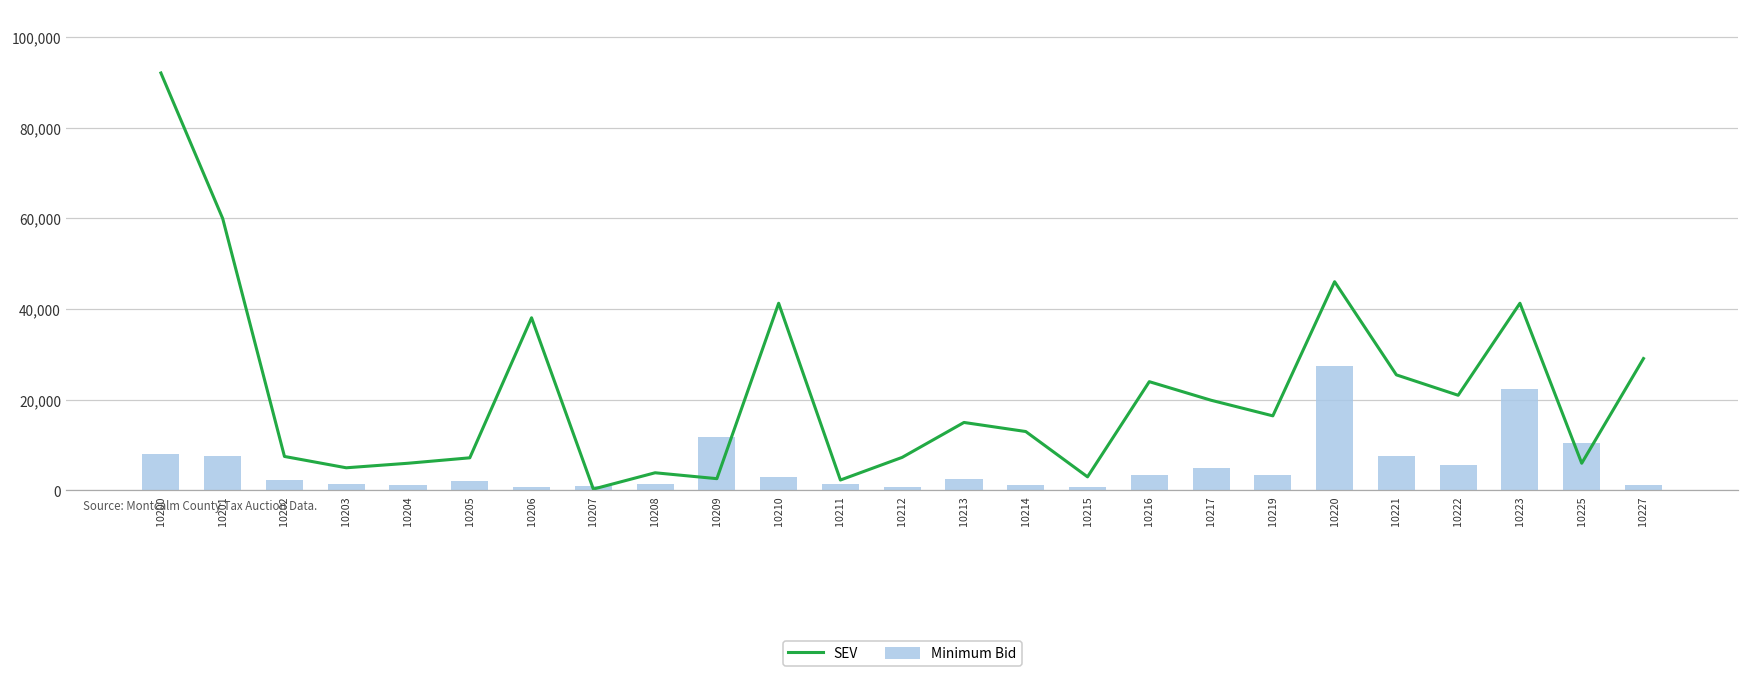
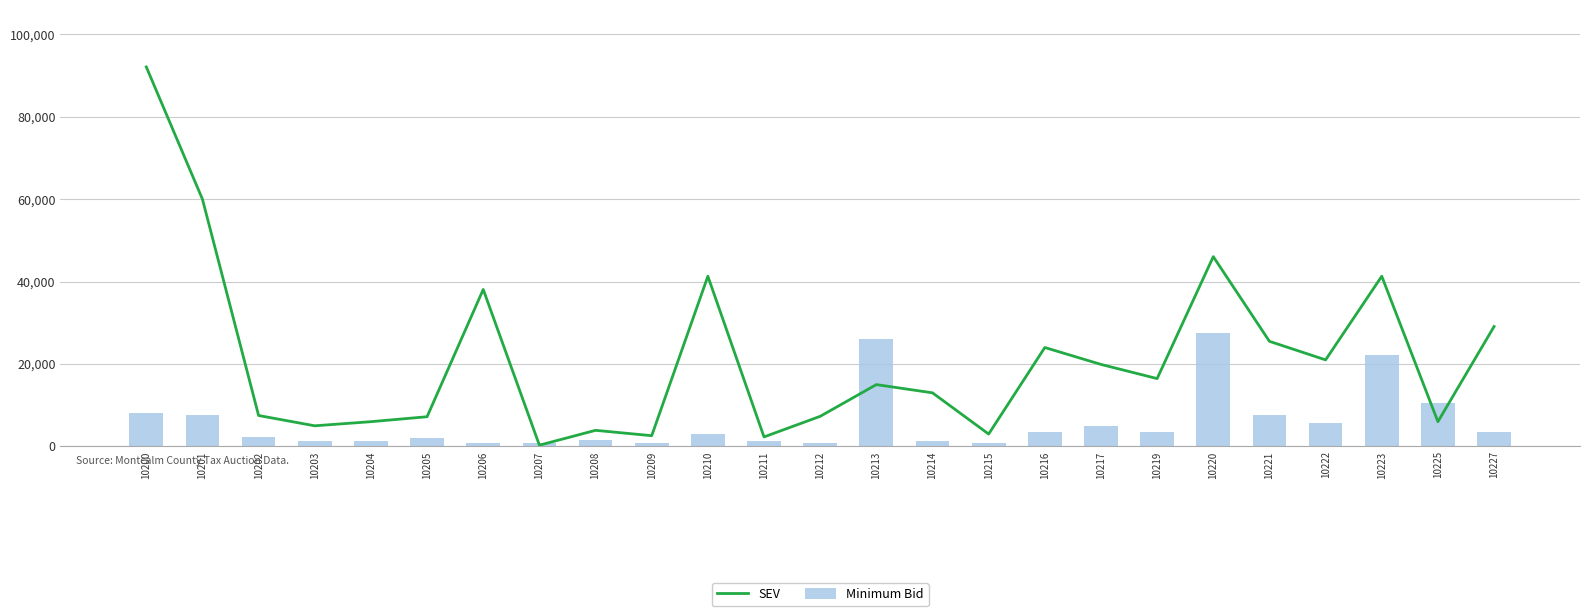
  {
    "Minimum Bid": {
      "10200": "8,000",
      "10201": "8,000",
      "10202": "2,000",
      "10203": "1,000",
      "10204": "1,000",
      "10205": "2,000",
      "10206": "1,000",
      "10207": "1,000",
      "10208": "2,000",
-     "10209": "12,000",
+     "10209": "1,000",
      "10210": "3,000",
      "10211": "1,000",
      "10212": "1,000",
-     "10213": "3,000",
+     "10213": "26,000",
      "10214": "1,000",
      "10215": "1,000",
      "10216": "4,000",
      "10217": "5,000",
      "10219": "3,000",
      "10220": "28,000",
      "10221": "8,000",
      "10222": "6,000",
      "10223": "22,000",
      "10225": "11,000",
-     "10227": "1,000"
+     "10227": "4,000"
    },
    "SEV": {
      "10200": "92,000",
      "10201": "60,000",
      "10202": "8,000",
      "10203": "5,000",
      "10204": "6,000",
      "10205": "7,000",
      "10206": "38,000",
      "10207": "0",
      "10208": "4,000",
      "10209": "3,000",
      "10210": "41,000",
      "10211": "2,000",
      "10212": "7,000",
      "10213": "15,000",
      "10214": "13,000",
      "10215": "3,000",
      "10216": "24,000",
      "10217": "20,000",
      "10219": "16,000",
      "10220": "46,000",
      "10221": "26,000",
      "10222": "21,000",
      "10223": "41,000",
      "10225": "6,000",
      "10227": "29,000"
    }
  }
